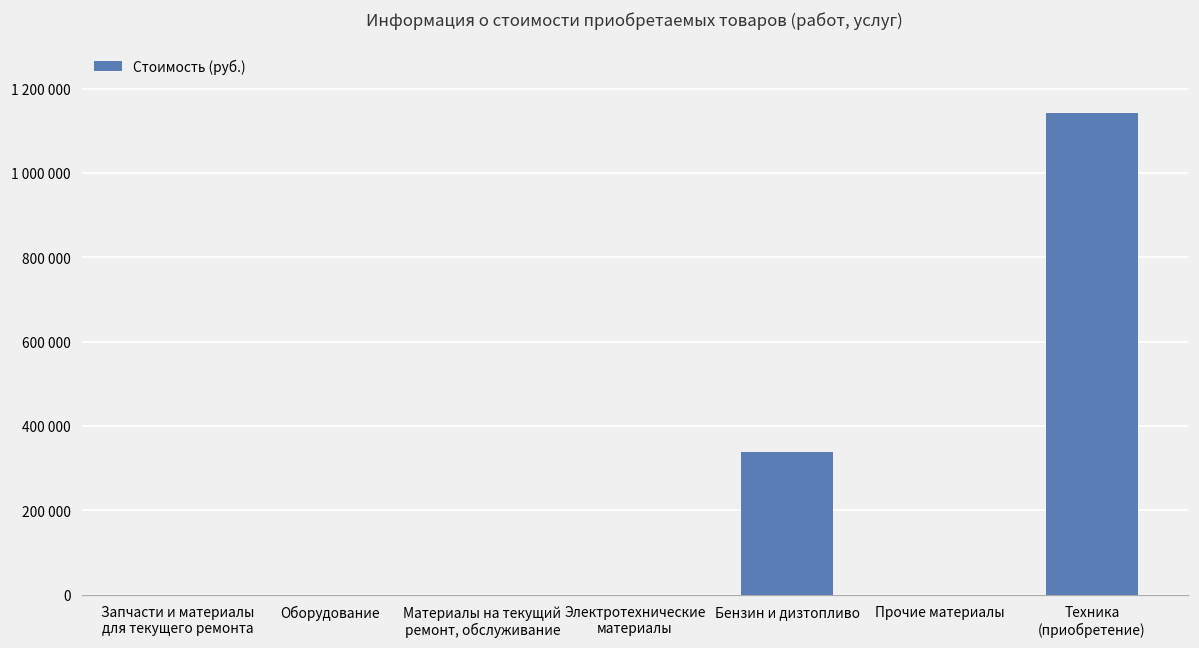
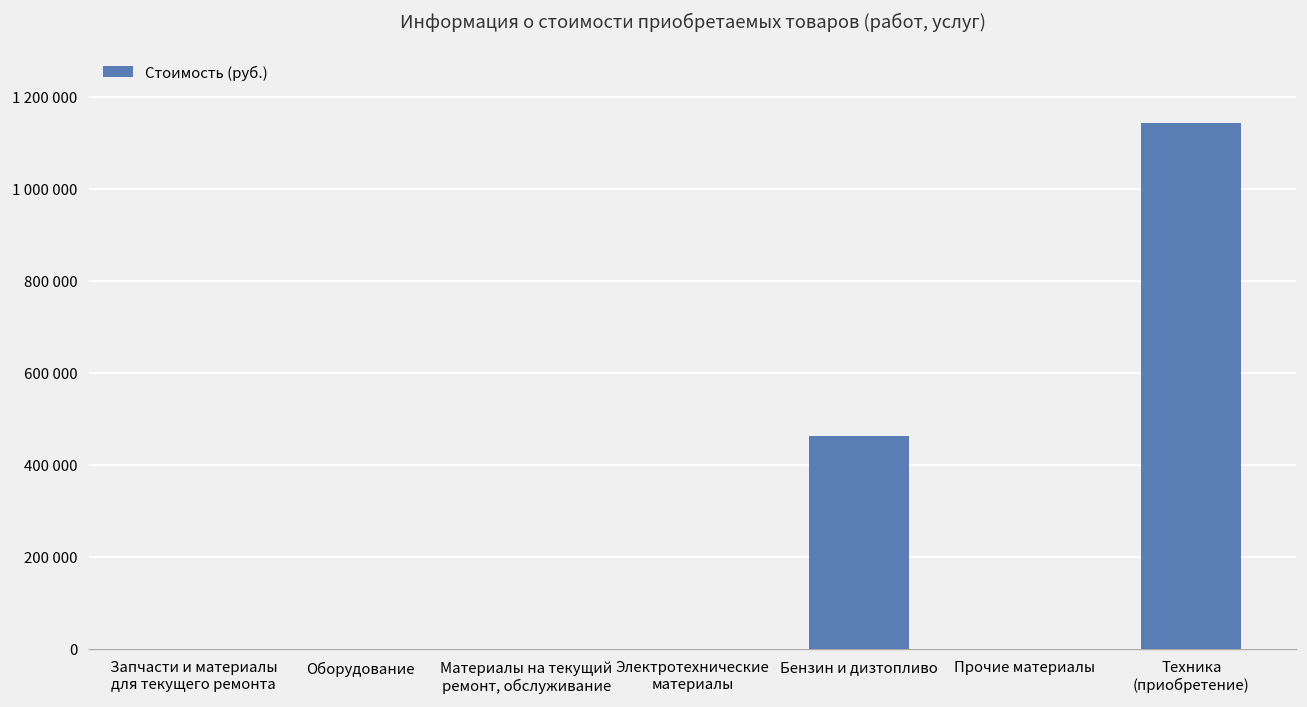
  {
    "Запчасти и материалы для текущего ремонта": 0,
    "Оборудование": 0,
    "Материалы на текущий ремонт, обслуживание": 0,
    "Электротехнические материалы": 0,
-   "Бензин и дизтопливо": 340000,
+   "Бензин и дизтопливо": 460000,
    "Прочие материалы": 0,
    "Техника (приобретение)": 1140000
  }
